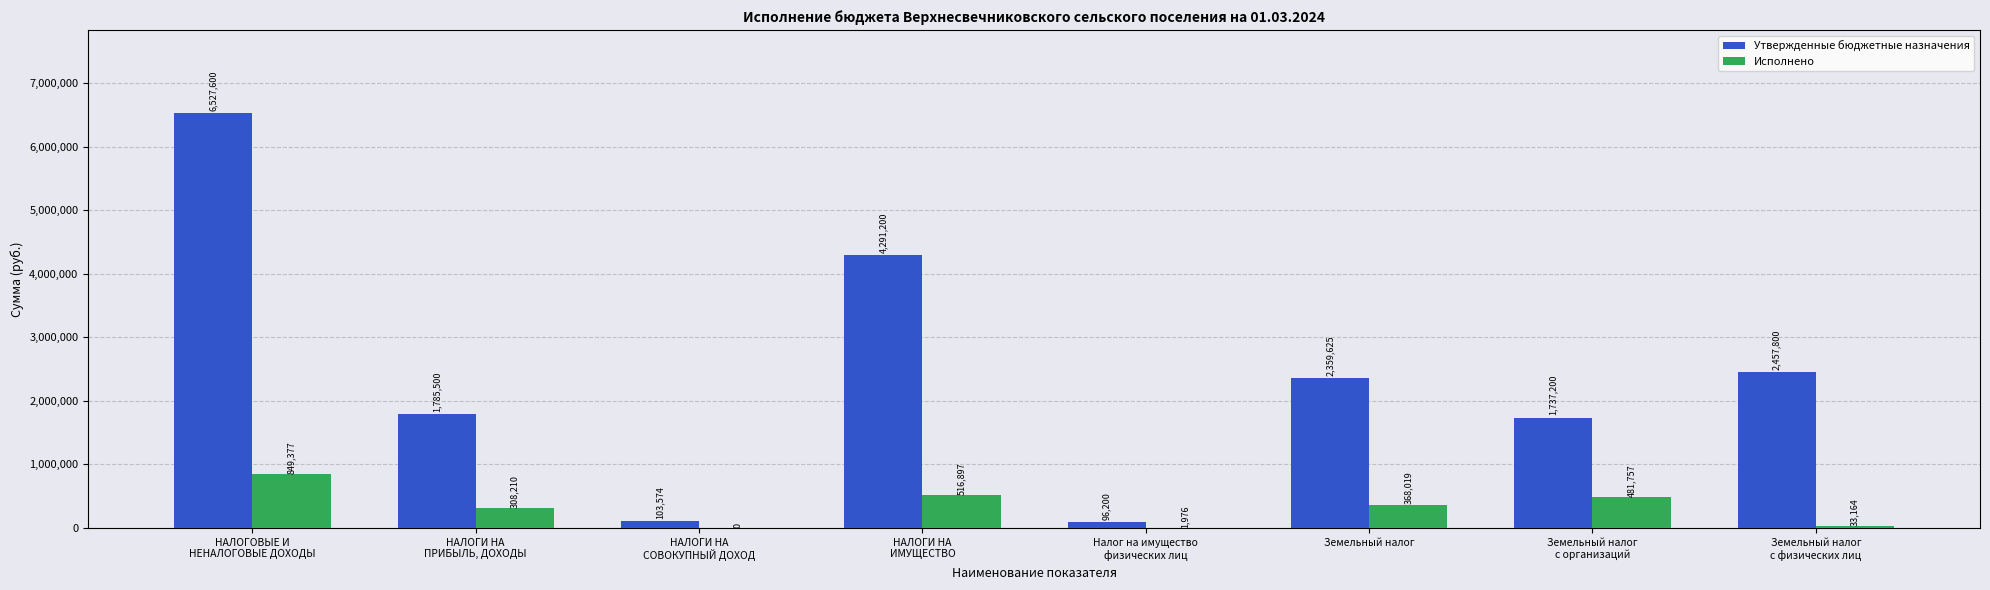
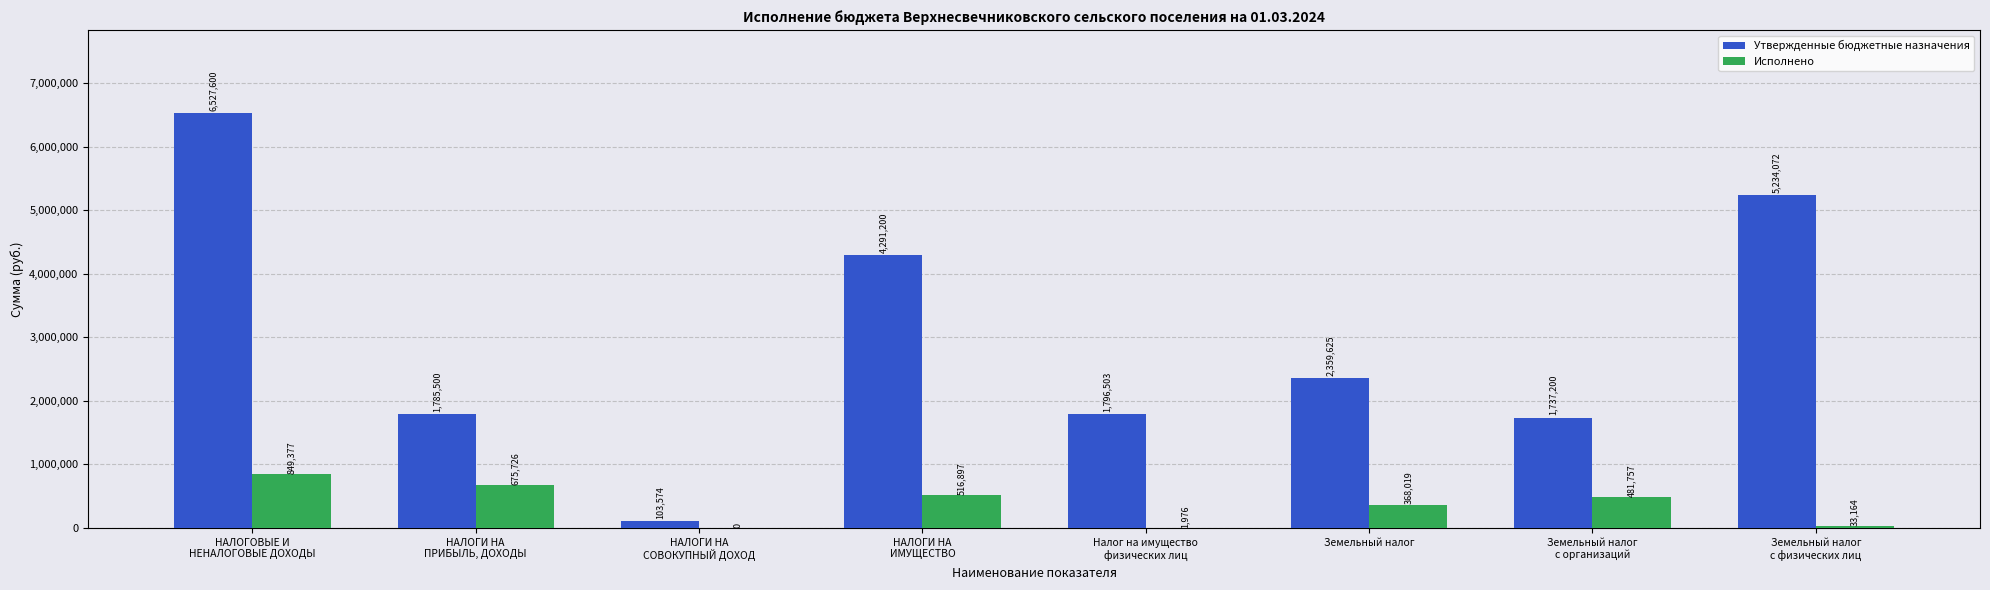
  {
    "Утвержденные бюджетные назначения": {
      "НАЛОГОВЫЕ И НЕНАЛОГОВЫЕ ДОХОДЫ": "6,527,600",
      "НАЛОГИ НА ПРИБЫЛЬ, ДОХОДЫ": "1,785,500",
      "НАЛОГИ НА СОВОКУПНЫЙ ДОХОД": "103,574",
      "НАЛОГИ НА ИМУЩЕСТВО": "4,291,200",
-     "Налог на имущество физических лиц": "96,200",
+     "Налог на имущество физических лиц": "1,796,503",
      "Земельный налог": "2,359,625",
      "Земельный налог с организаций": "1,737,200",
-     "Земельный налог с физических лиц": "2,457,800"
+     "Земельный налог с физических лиц": "5,234,072"
    },
    "Исполнено": {
      "НАЛОГОВЫЕ И НЕНАЛОГОВЫЕ ДОХОДЫ": "849,377",
-     "НАЛОГИ НА ПРИБЫЛЬ, ДОХОДЫ": "308,210",
+     "НАЛОГИ НА ПРИБЫЛЬ, ДОХОДЫ": "675,726",
      "НАЛОГИ НА СОВОКУПНЫЙ ДОХОД": "0",
      "НАЛОГИ НА ИМУЩЕСТВО": "516,897",
      "Налог на имущество физических лиц": "1,976",
      "Земельный налог": "368,019",
      "Земельный налог с организаций": "481,757",
      "Земельный налог с физических лиц": "33,164"
    }
  }
